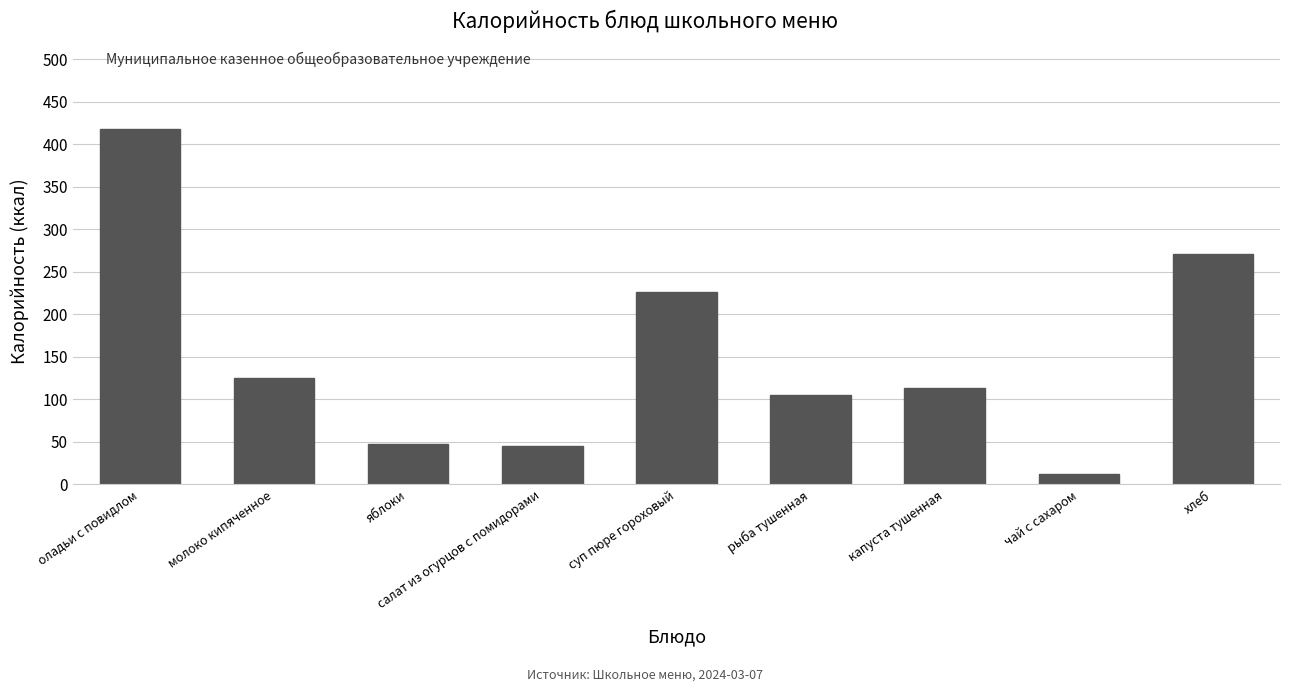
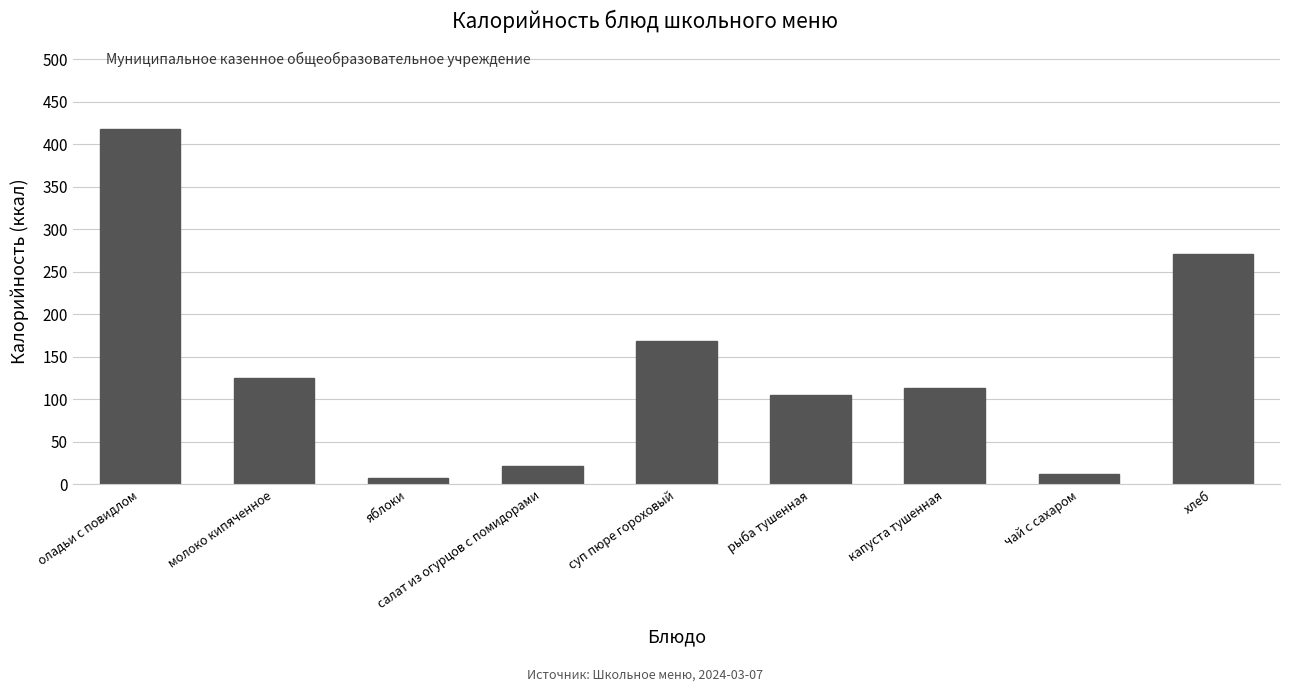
  {
    "оладьи с повидлом": 420,
    "молоко кипяченное": 130,
-   "яблоки": 50,
-   "салат из огурцов с помидорами": 50,
-   "суп пюре гороховый": 230,
+   "яблоки": 10,
+   "салат из огурцов с помидорами": 20,
+   "суп пюре гороховый": 170,
    "рыба тушенная": 110,
    "капуста тушенная": 110,
    "чай с сахаром": 10,
    "хлеб": 270
  }
